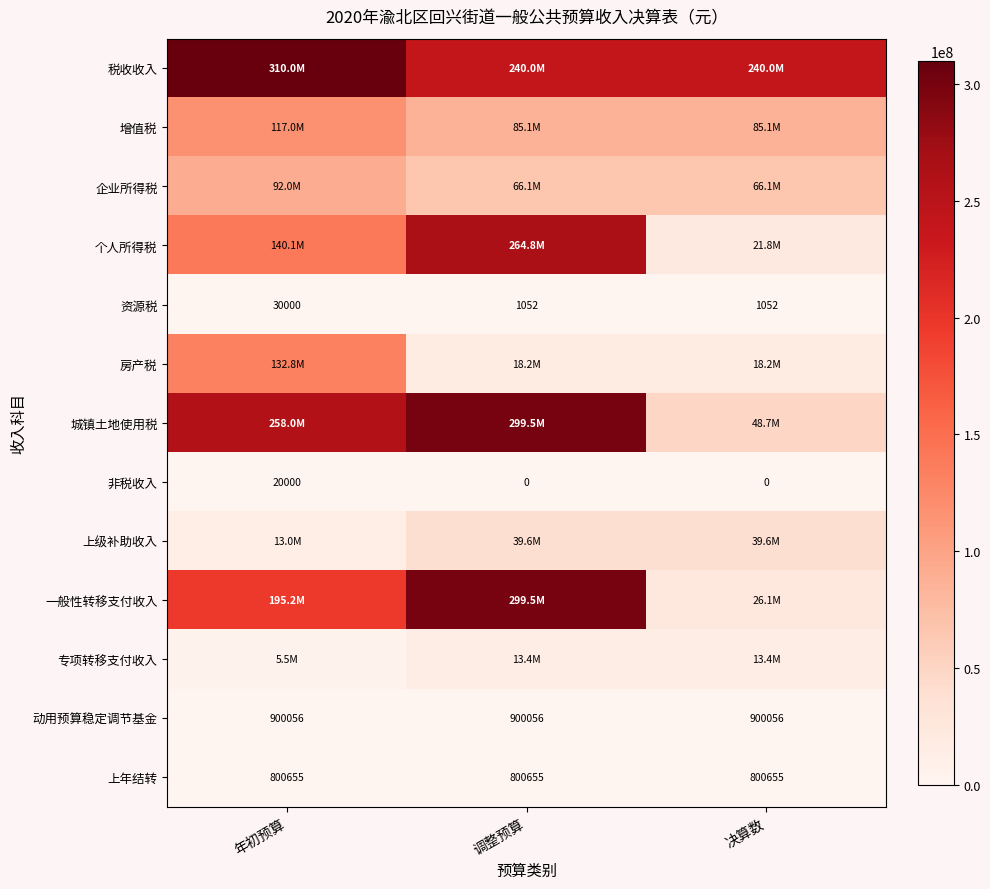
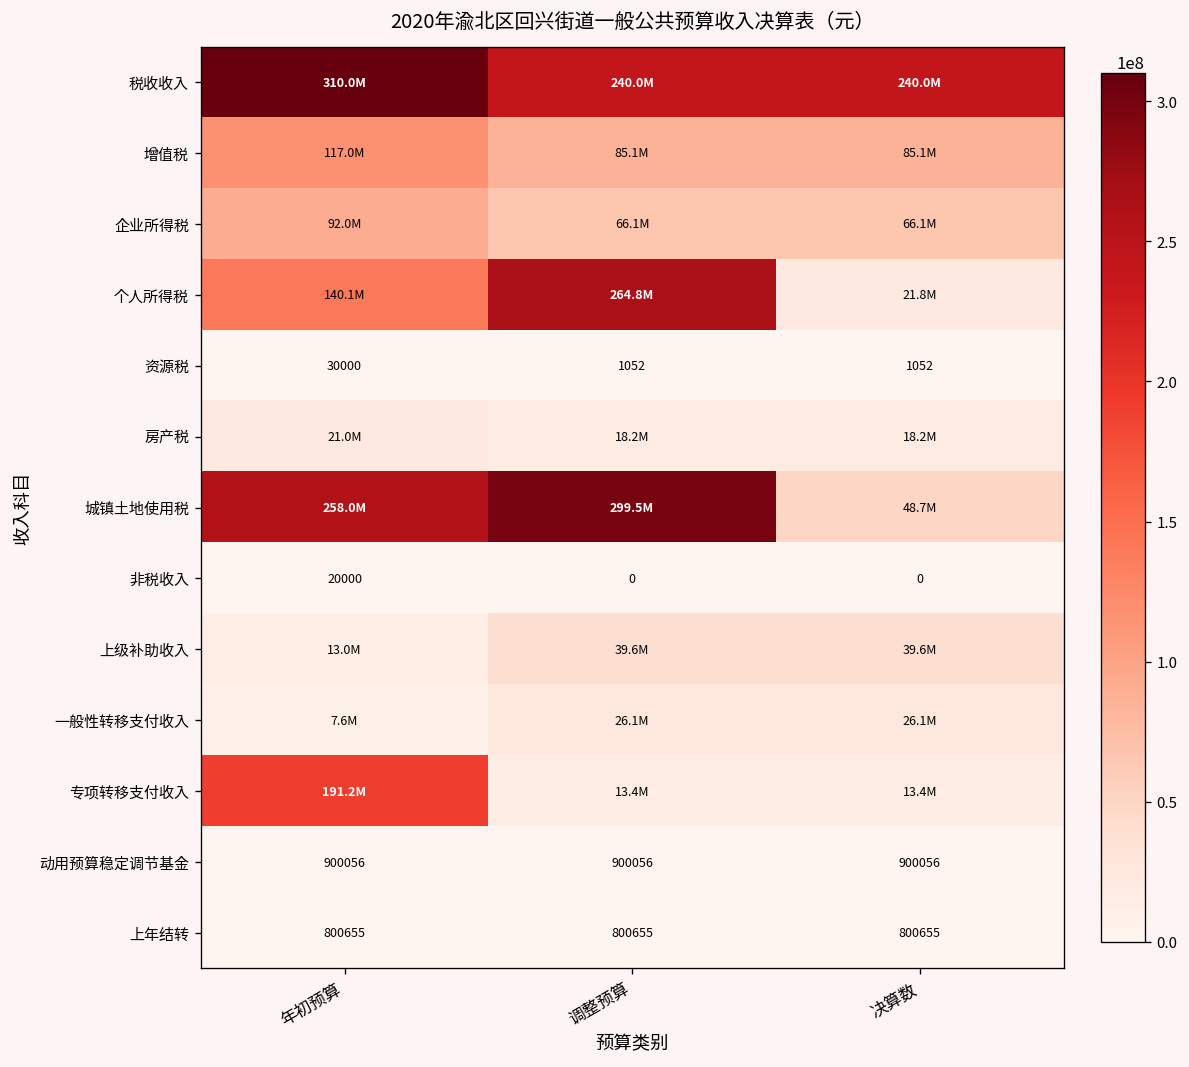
  {
    "税收收入": {
      "年初预算": "310.0M",
      "调整预算": "240.0M",
      "决算数": "240.0M"
    },
    "增值税": {
      "年初预算": "117.0M",
      "调整预算": "85.1M",
      "决算数": "85.1M"
    },
    "企业所得税": {
      "年初预算": "92.0M",
      "调整预算": "66.1M",
      "决算数": "66.1M"
    },
    "个人所得税": {
      "年初预算": "140.1M",
      "调整预算": "264.8M",
      "决算数": "21.8M"
    },
    "资源税": {
      "年初预算": "30000",
      "调整预算": "1052",
      "决算数": "1052"
    },
    "房产税": {
-     "年初预算": "132.8M",
+     "年初预算": "21.0M",
      "调整预算": "18.2M",
      "决算数": "18.2M"
    },
    "城镇土地使用税": {
      "年初预算": "258.0M",
      "调整预算": "299.5M",
      "决算数": "48.7M"
    },
    "非税收入": {
      "年初预算": "20000",
      "调整预算": "0",
      "决算数": "0"
    },
    "上级补助收入": {
      "年初预算": "13.0M",
      "调整预算": "39.6M",
      "决算数": "39.6M"
    },
    "一般性转移支付收入": {
-     "年初预算": "195.2M",
-     "调整预算": "299.5M",
+     "年初预算": "7.6M",
+     "调整预算": "26.1M",
      "决算数": "26.1M"
    },
    "专项转移支付收入": {
-     "年初预算": "5.5M",
+     "年初预算": "191.2M",
      "调整预算": "13.4M",
      "决算数": "13.4M"
    },
    "动用预算稳定调节基金": {
      "年初预算": "900056",
      "调整预算": "900056",
      "决算数": "900056"
    },
    "上年结转": {
      "年初预算": "800655",
      "调整预算": "800655",
      "决算数": "800655"
    }
  }
